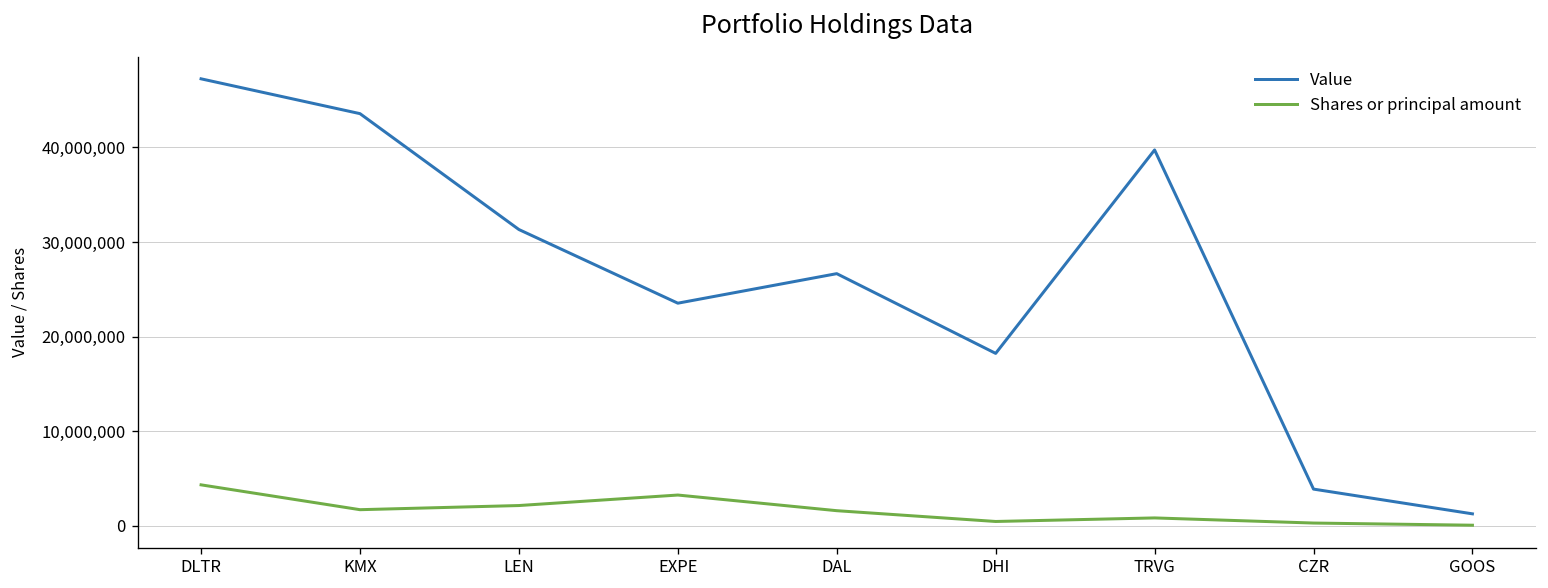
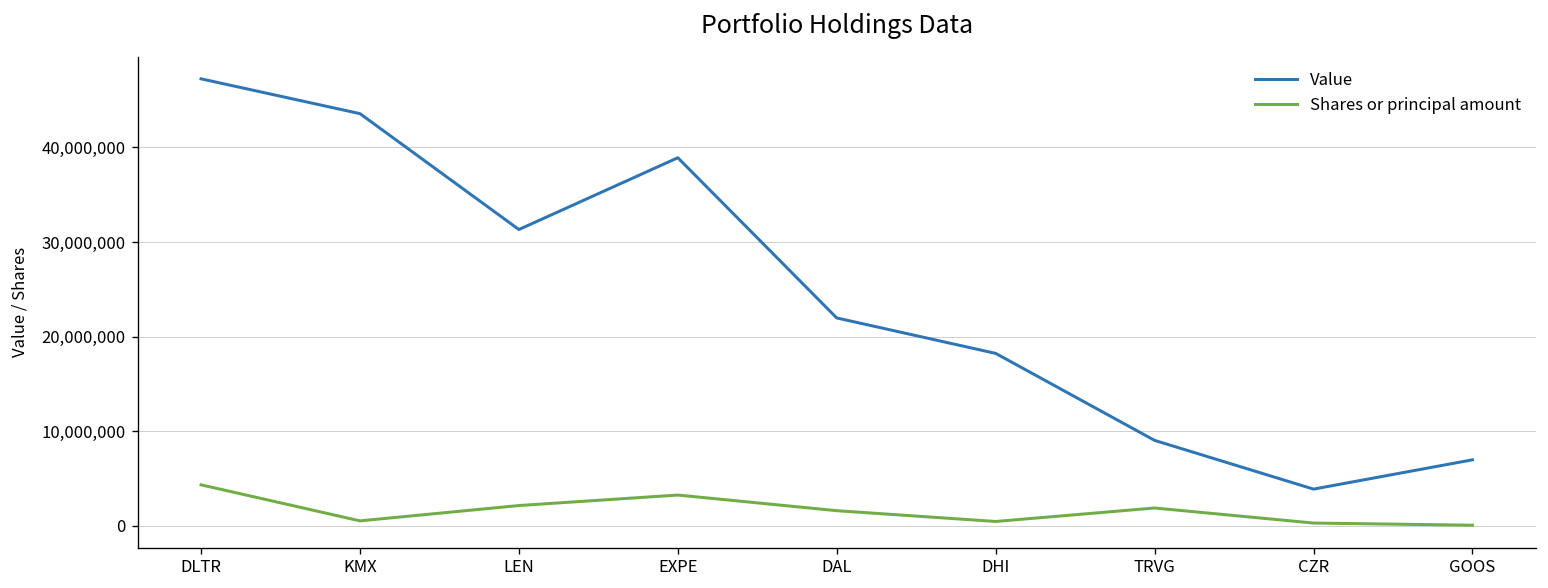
  {
    "Value": {
      "DLTR": "47,000,000",
      "KMX": "44,000,000",
      "LEN": "31,000,000",
-     "EXPE": "24,000,000",
-     "DAL": "27,000,000",
+     "EXPE": "39,000,000",
+     "DAL": "22,000,000",
      "DHI": "18,000,000",
-     "TRVG": "40,000,000",
+     "TRVG": "9,000,000",
      "CZR": "4,000,000",
-     "GOOS": "1,000,000"
+     "GOOS": "7,000,000"
    },
    "Shares or principal amount": {
      "DLTR": "4,000,000",
-     "KMX": "2,000,000",
+     "KMX": "1,000,000",
      "LEN": "2,000,000",
      "EXPE": "3,000,000",
      "DAL": "2,000,000",
      "DHI": "0",
-     "TRVG": "1,000,000",
+     "TRVG": "2,000,000",
      "CZR": "0",
      "GOOS": "0"
    }
  }
